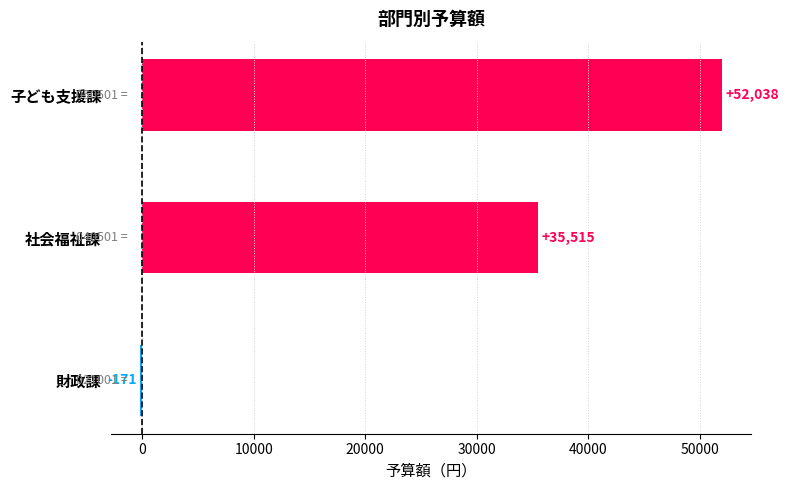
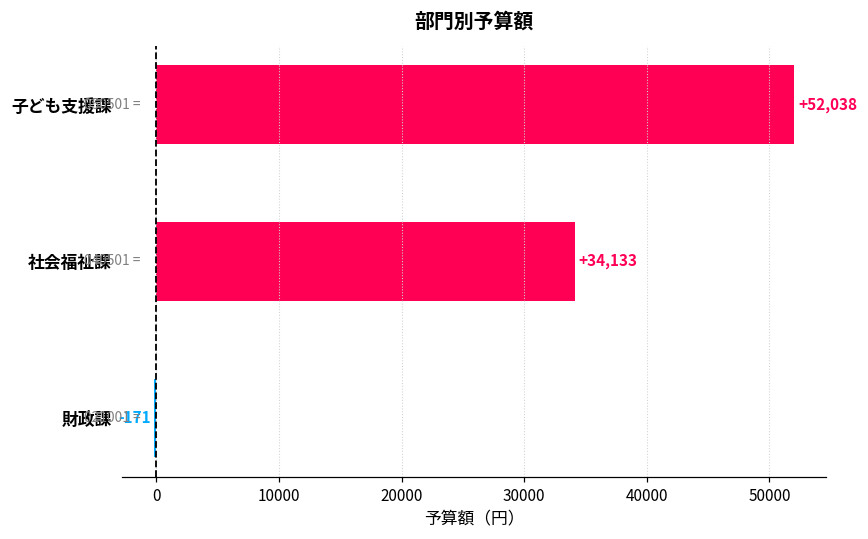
  {
    "子ども支援課": "+52,038",
-   "社会福祉課": "+35,515"
+   "社会福祉課": "+34,133"
  }
